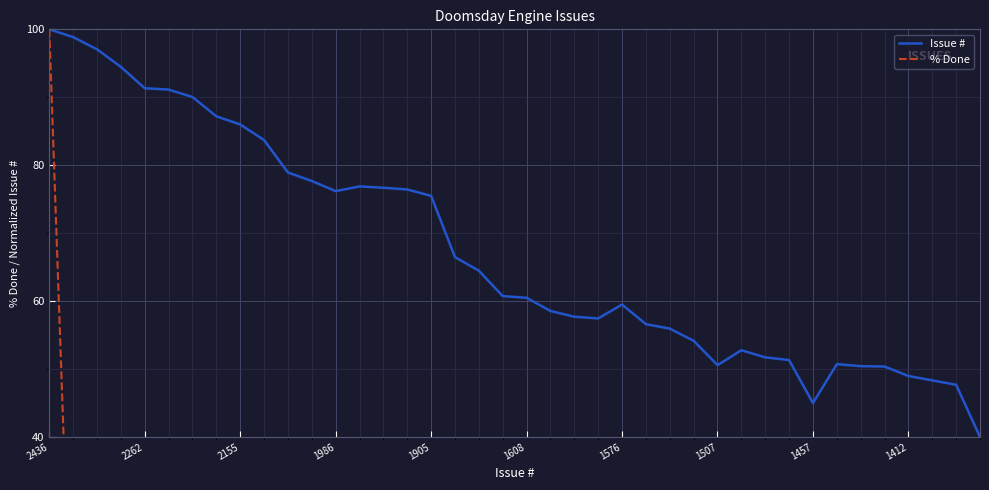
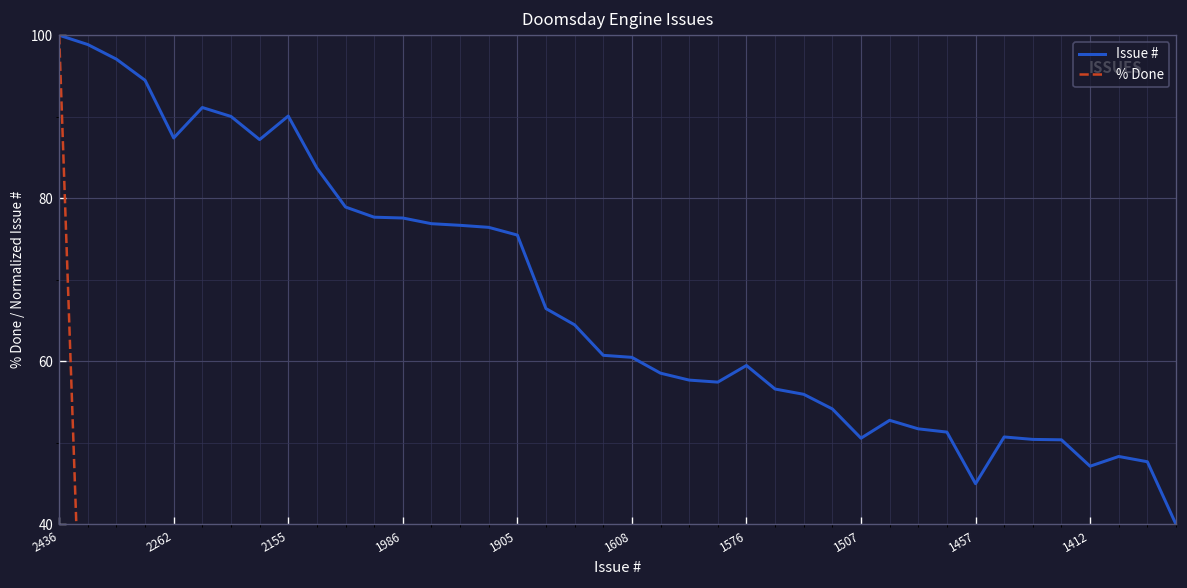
  {
    "Issue #": {
-     "2262": 91,
-     "2155": 86,
-     "1986": 76,
+     "2262": 87,
+     "2155": 90,
+     "1986": 78,
      "1905": 75,
      "1608": 60,
      "1576": 59,
      "1507": 51,
      "1457": 45,
-     "1412": 49
+     "1412": 47
    }
  }
